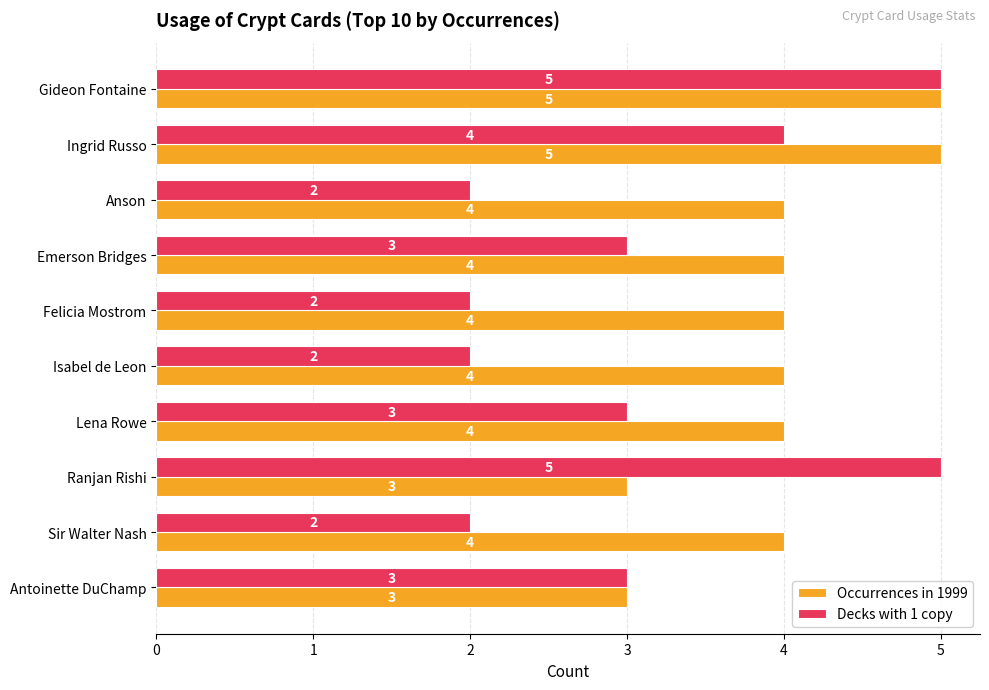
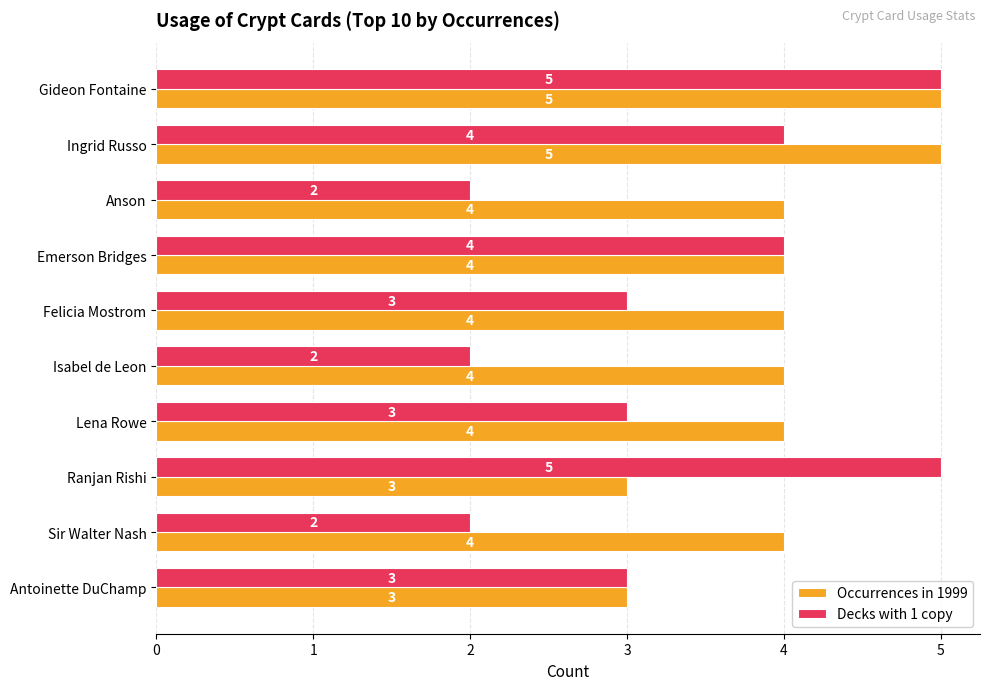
  {
    "Occurrences in 1999": {
      "Gideon Fontaine": 5,
      "Ingrid Russo": 5,
      "Anson": 4,
      "Emerson Bridges": 4,
      "Felicia Mostrom": 4,
      "Isabel de Leon": 4,
      "Lena Rowe": 4,
      "Ranjan Rishi": 3,
      "Sir Walter Nash": 4,
      "Antoinette DuChamp": 3
    },
    "Decks with 1 copy": {
      "Gideon Fontaine": 5,
      "Ingrid Russo": 4,
      "Anson": 2,
-     "Emerson Bridges": 3,
-     "Felicia Mostrom": 2,
+     "Emerson Bridges": 4,
+     "Felicia Mostrom": 3,
      "Isabel de Leon": 2,
      "Lena Rowe": 3,
      "Ranjan Rishi": 5,
      "Sir Walter Nash": 2,
      "Antoinette DuChamp": 3
    }
  }
